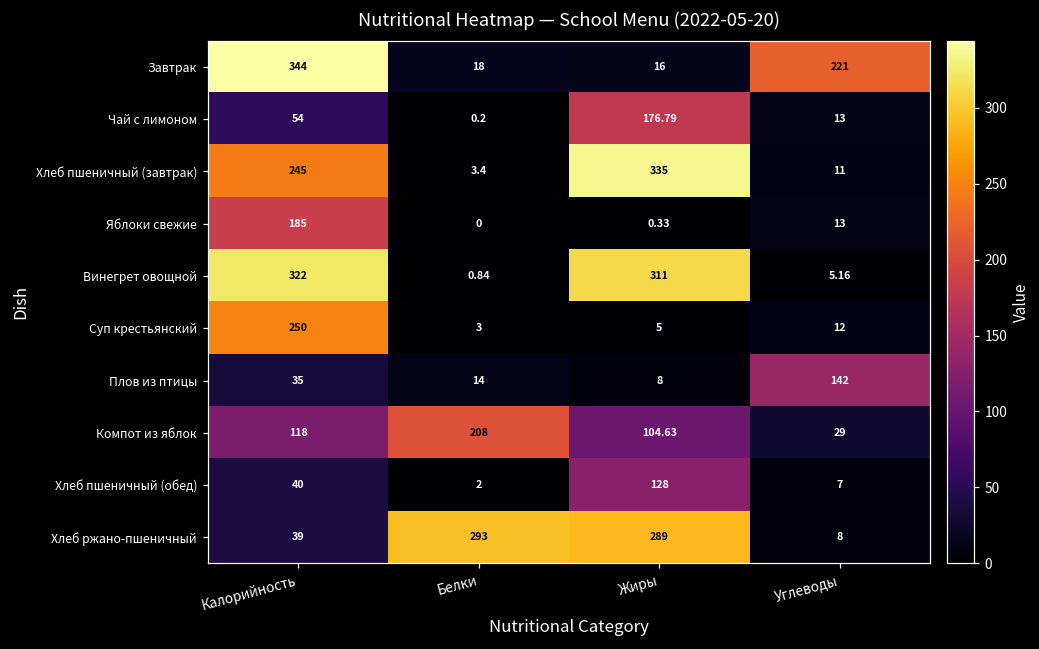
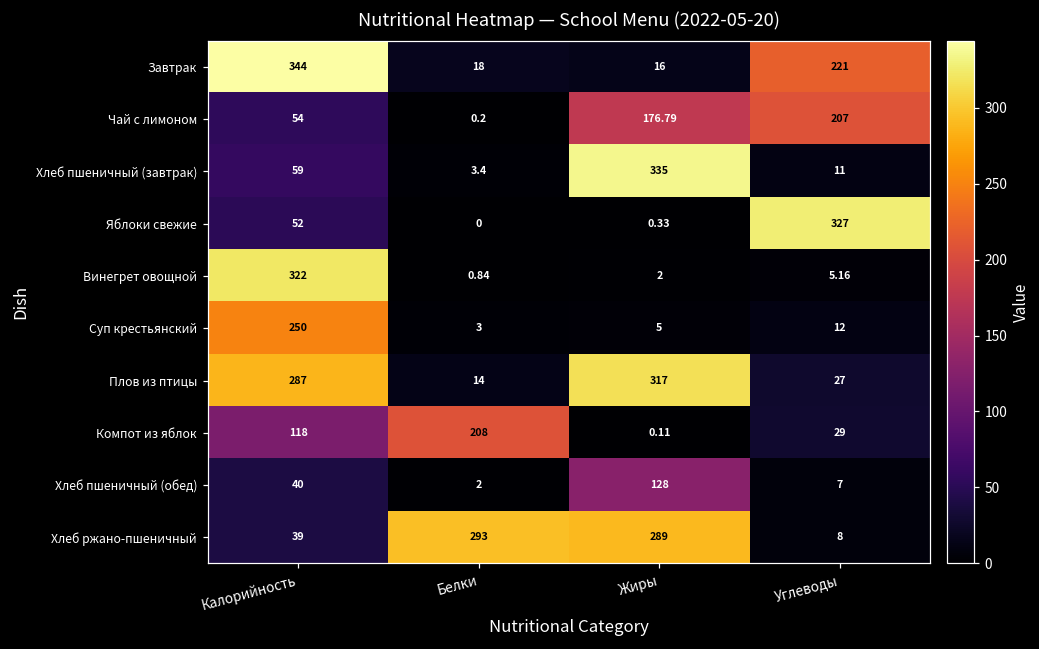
  {
    "Завтрак": {
      "Калорийность": 344,
      "Белки": 18,
      "Жиры": 16,
      "Углеводы": 221
    },
    "Чай с лимоном": {
      "Калорийность": 54,
      "Белки": 0.2,
      "Жиры": 176.79,
-     "Углеводы": 13
+     "Углеводы": 207
    },
    "Хлеб пшеничный (завтрак)": {
-     "Калорийность": 245,
+     "Калорийность": 59,
      "Белки": 3.4,
      "Жиры": 335,
      "Углеводы": 11
    },
    "Яблоки свежие": {
-     "Калорийность": 185,
+     "Калорийность": 52,
      "Белки": 0,
      "Жиры": 0.33,
-     "Углеводы": 13
+     "Углеводы": 327
    },
    "Винегрет овощной": {
      "Калорийность": 322,
      "Белки": 0.84,
-     "Жиры": 311,
+     "Жиры": 2,
      "Углеводы": 5.16
    },
    "Суп крестьянский": {
      "Калорийность": 250,
      "Белки": 3,
      "Жиры": 5,
      "Углеводы": 12
    },
    "Плов из птицы": {
-     "Калорийность": 35,
+     "Калорийность": 287,
      "Белки": 14,
-     "Жиры": 8,
-     "Углеводы": 142
+     "Жиры": 317,
+     "Углеводы": 27
    },
    "Компот из яблок": {
      "Калорийность": 118,
      "Белки": 208,
-     "Жиры": 104.63,
+     "Жиры": 0.11,
      "Углеводы": 29
    },
    "Хлеб пшеничный (обед)": {
      "Калорийность": 40,
      "Белки": 2,
      "Жиры": 128,
      "Углеводы": 7
    },
    "Хлеб ржано-пшеничный": {
      "Калорийность": 39,
      "Белки": 293,
      "Жиры": 289,
      "Углеводы": 8
    }
  }
